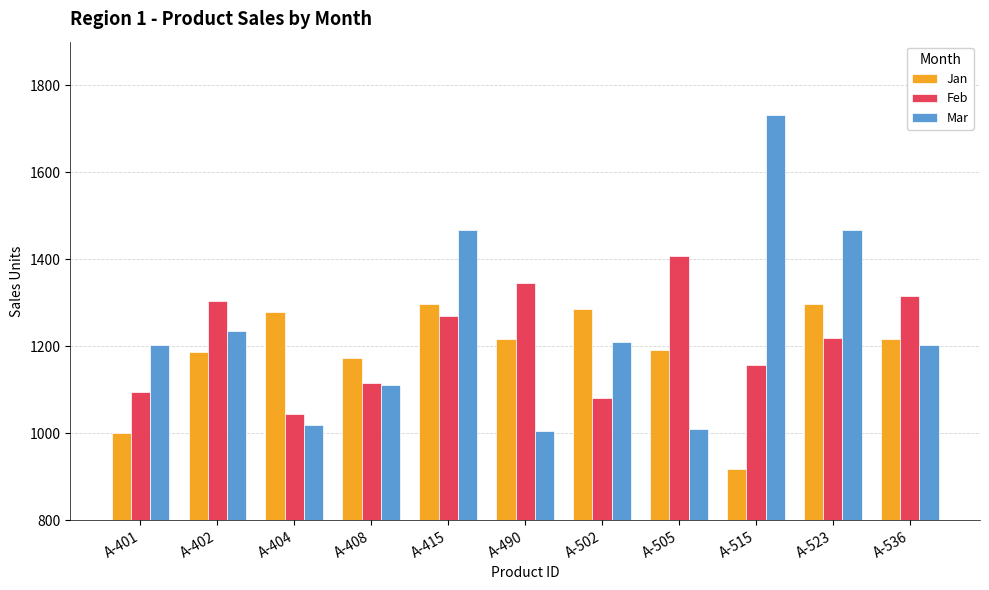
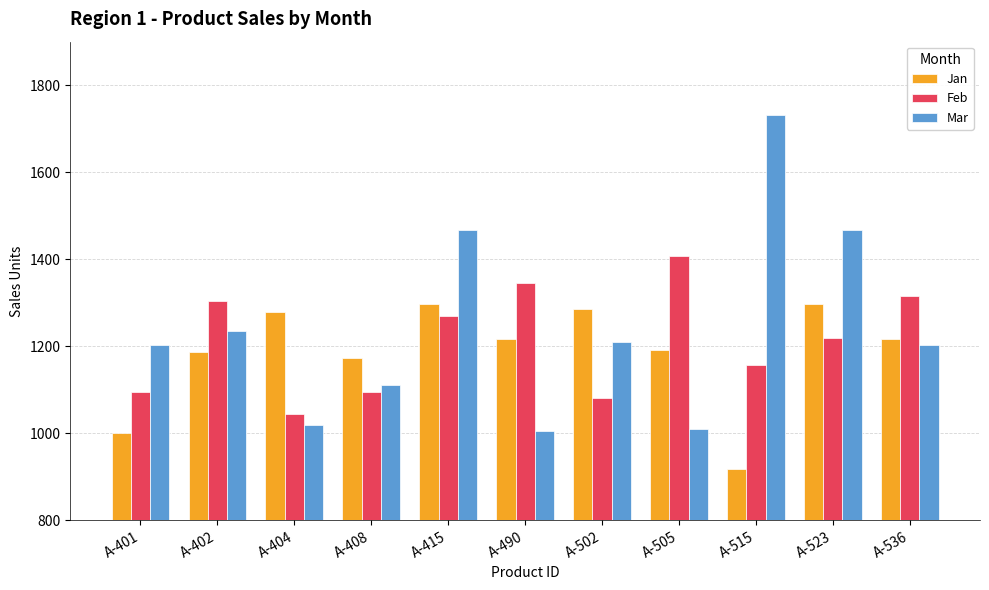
  {
    "Jan": {
      "A-401": 1000,
      "A-402": 1190,
      "A-404": 1280,
      "A-408": 1170,
      "A-415": 1300,
      "A-490": 1220,
      "A-502": 1290,
      "A-505": 1190,
      "A-515": 920,
      "A-523": 1300,
      "A-536": 1220
    },
    "Feb": {
      "A-401": 1090,
      "A-402": 1310,
      "A-404": 1050,
-     "A-408": 1120,
+     "A-408": 1100,
      "A-415": 1270,
      "A-490": 1350,
      "A-502": 1080,
      "A-505": 1410,
      "A-515": 1160,
      "A-523": 1220,
      "A-536": 1320
    },
    "Mar": {
      "A-401": 1200,
      "A-402": 1240,
      "A-404": 1020,
      "A-408": 1110,
      "A-415": 1470,
      "A-490": 1010,
      "A-502": 1210,
      "A-505": 1010,
      "A-515": 1730,
      "A-523": 1470,
      "A-536": 1200
    }
  }
